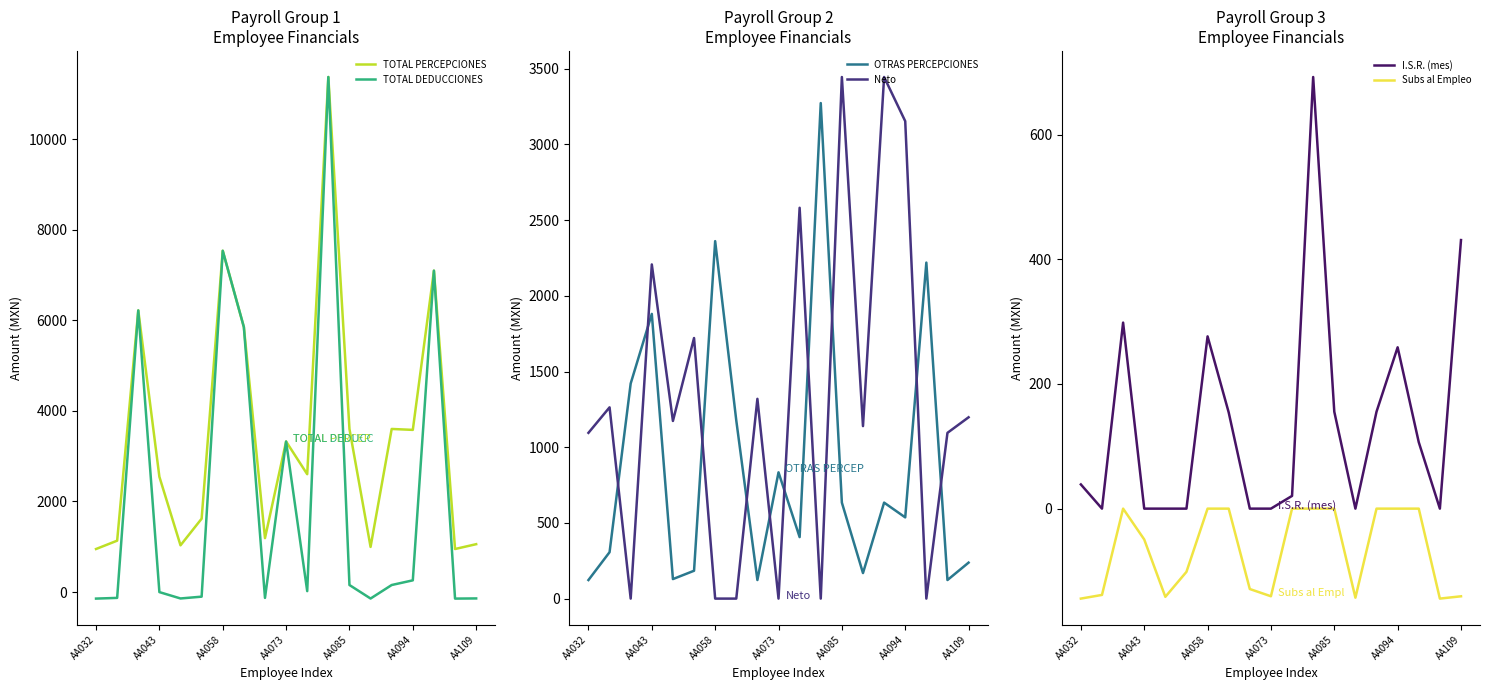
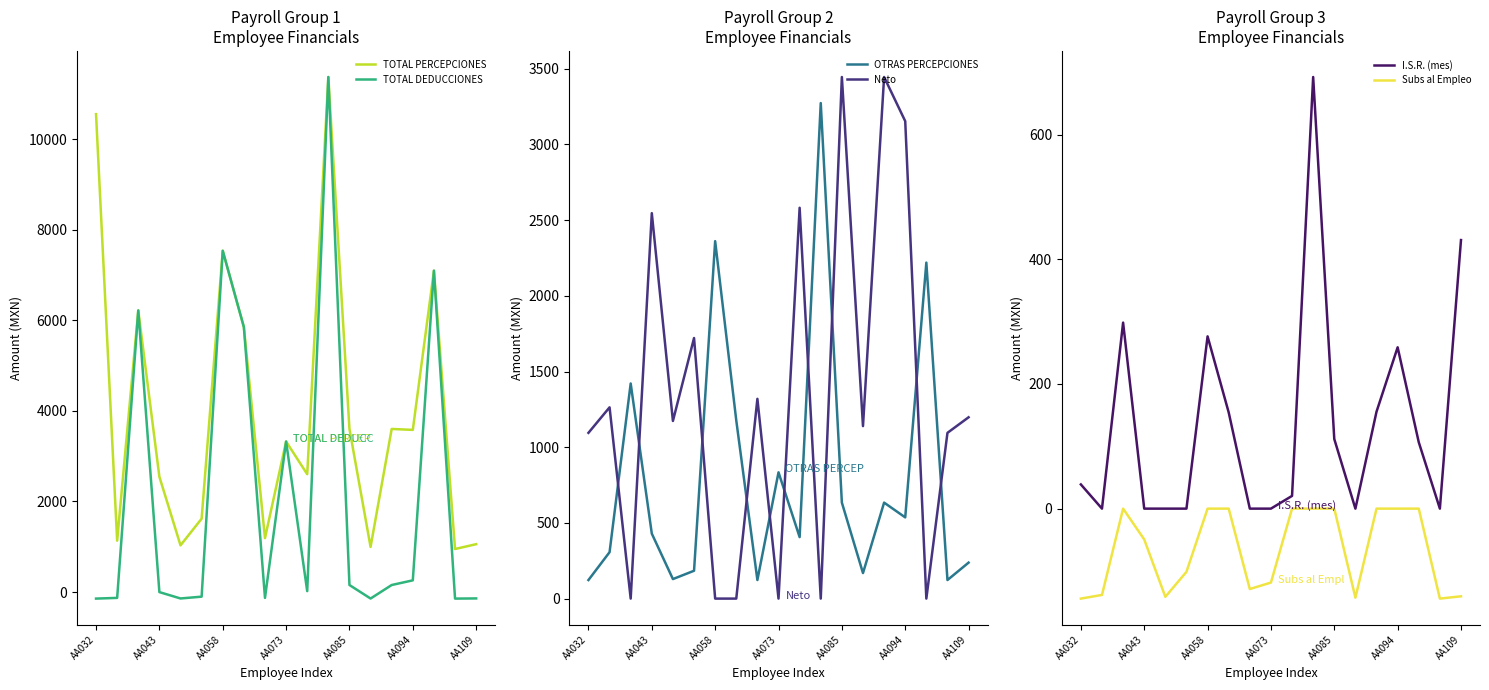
  {
    "Payroll Group 1 Employee Financials": {
      "TOTAL PERCEPCIONES": {
-       "AA032": 1000,
+       "AA032": 10600,
        "AA043": 2500,
        "AA085": 3600,
        "AA094": 3600,
        "AA109": 1100
      },
      "TOTAL DEDUCCIONES": {
        "AA032": -100,
        "AA043": 0,
        "AA085": 200,
        "AA094": 300,
        "AA109": -100
      }
    },
    "Payroll Group 2 Employee Financials": {
      "OTRAS PERCEPCIONES": {
        "AA032": 120,
-       "AA043": 1880,
+       "AA043": 430,
        "AA058": 2360,
        "AA073": 830,
        "AA085": 630,
        "AA094": 540,
        "AA109": 240
      },
      "Neto": {
        "AA032": 1090,
-       "AA043": 2210,
+       "AA043": 2550,
        "AA058": 0,
        "AA073": 0,
        "AA085": 3450,
        "AA094": 3150,
        "AA109": 1200
      }
    },
    "Payroll Group 3 Employee Financials": {
      "I.S.R. (mes)": {
        "AA032": 40,
        "AA043": 0,
        "AA058": 280,
        "AA073": 0,
-       "AA085": 160,
+       "AA085": 110,
        "AA094": 260,
        "AA109": 430
      },
      "Subs al Empleo": {
        "AA032": -140,
        "AA043": -50,
        "AA058": 0,
-       "AA073": -140,
+       "AA073": -120,
        "AA085": 0,
        "AA094": 0,
        "AA109": -140
      }
    }
  }
